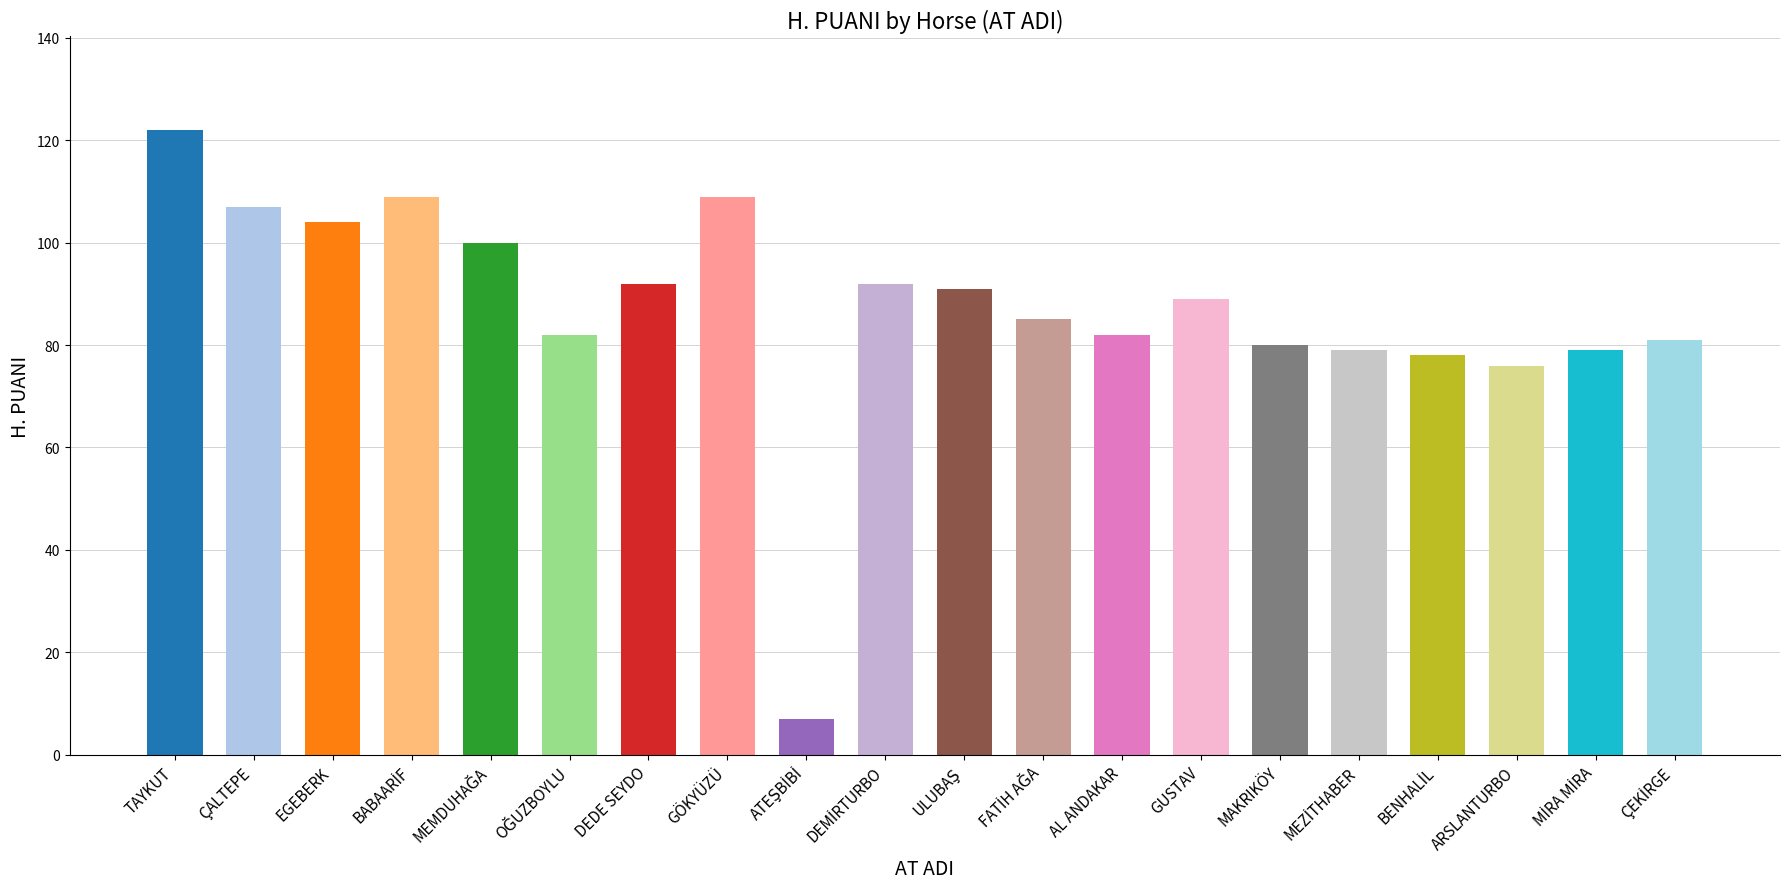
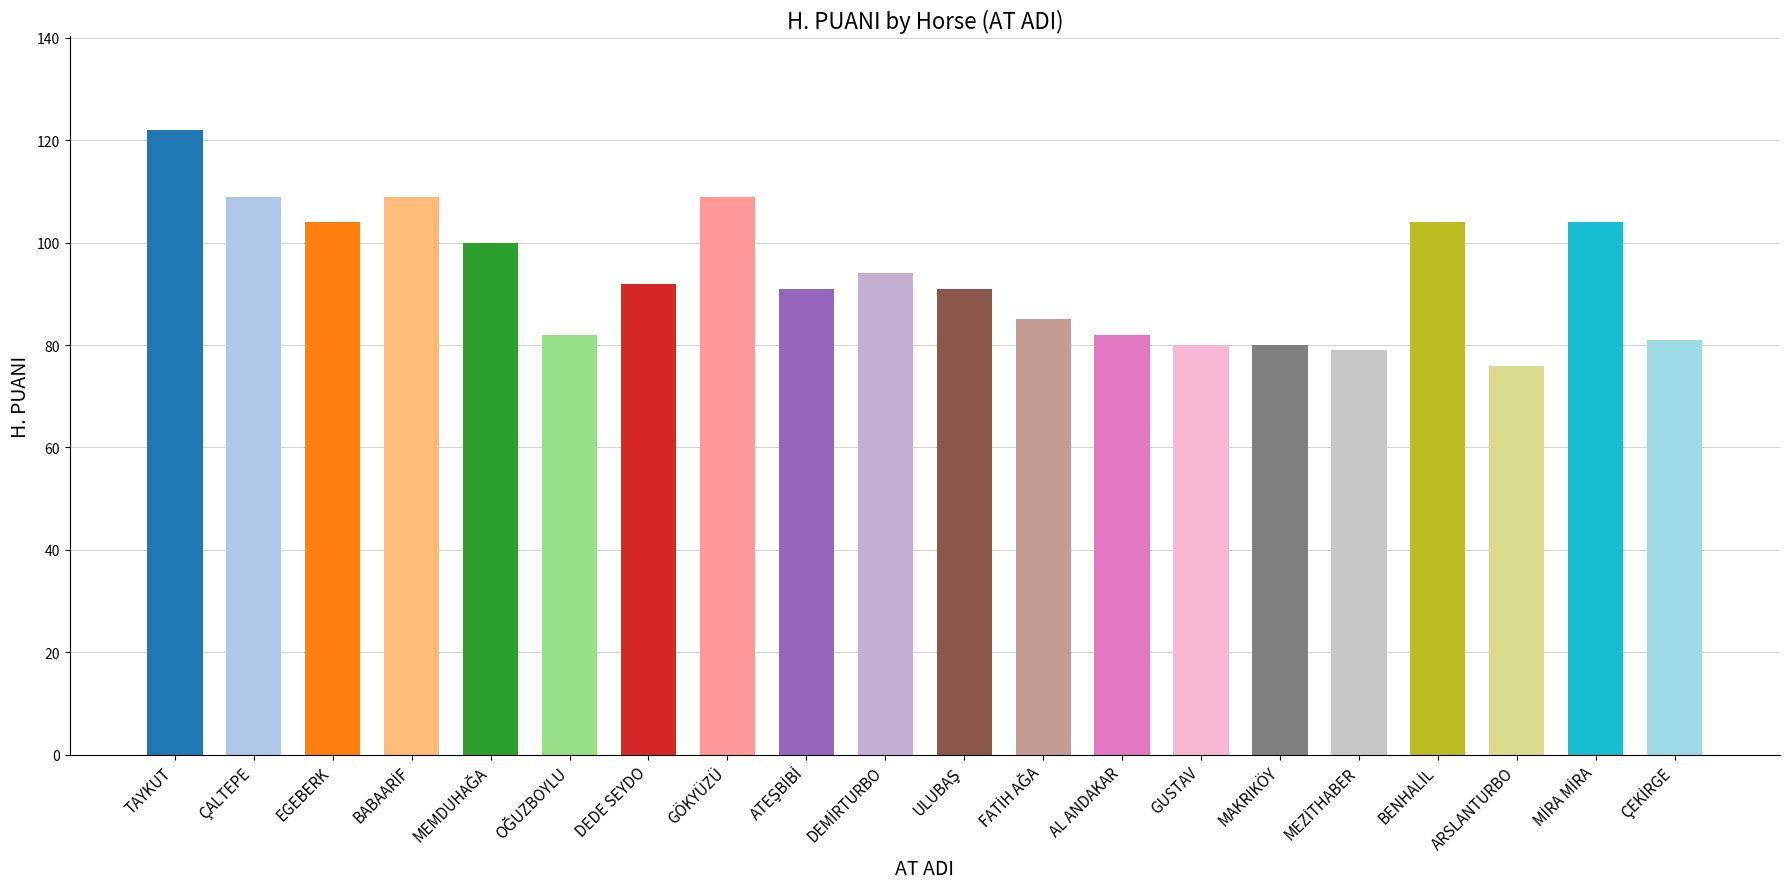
  {
    "TAYKUT": 122,
-   "ÇALTEPE": 107,
+   "ÇALTEPE": 109,
    "EGEBERK": 104,
    "BABAARİF": 109,
    "MEMDUHAĞA": 100,
    "OĞUZBOYLU": 82,
    "DEDE SEYDO": 92,
    "GÖKYÜZÜ": 109,
-   "ATEŞBİBİ": 7,
-   "DEMİRTURBO": 92,
+   "ATEŞBİBİ": 91,
+   "DEMİRTURBO": 94,
    "ULUBAŞ": 91,
    "FATİH AĞA": 85,
    "AL ANDAKAR": 82,
-   "GUSTAV": 89,
+   "GUSTAV": 80,
    "MAKRIKÖY": 80,
    "MEZİTHABER": 79,
-   "BENHALİL": 78,
+   "BENHALİL": 104,
    "ARSLANTURBO": 76,
-   "MİRA MİRA": 79,
+   "MİRA MİRA": 104,
    "ÇEKİRGE": 81
  }
